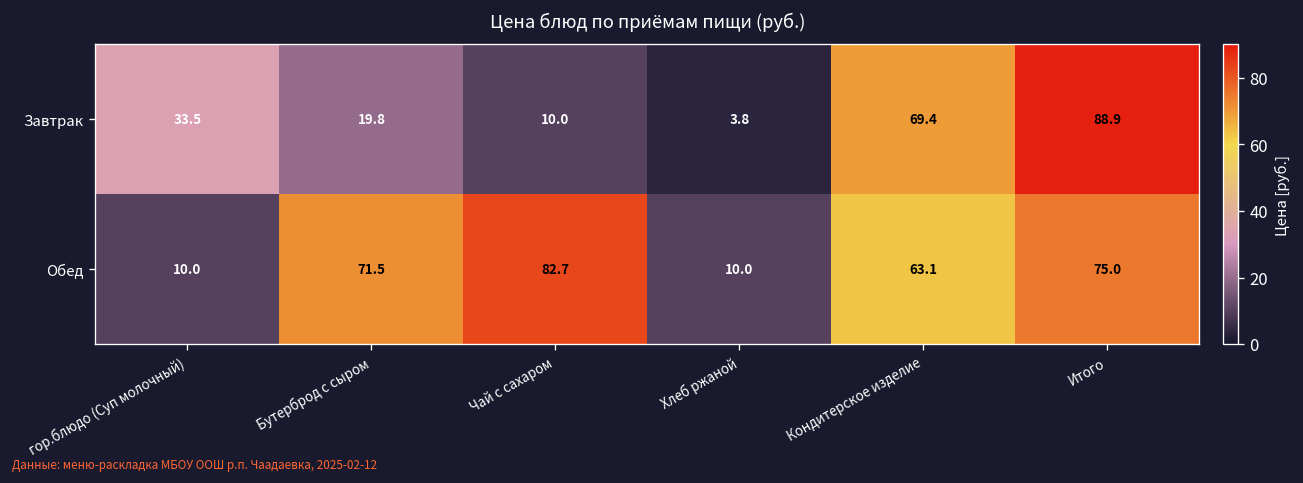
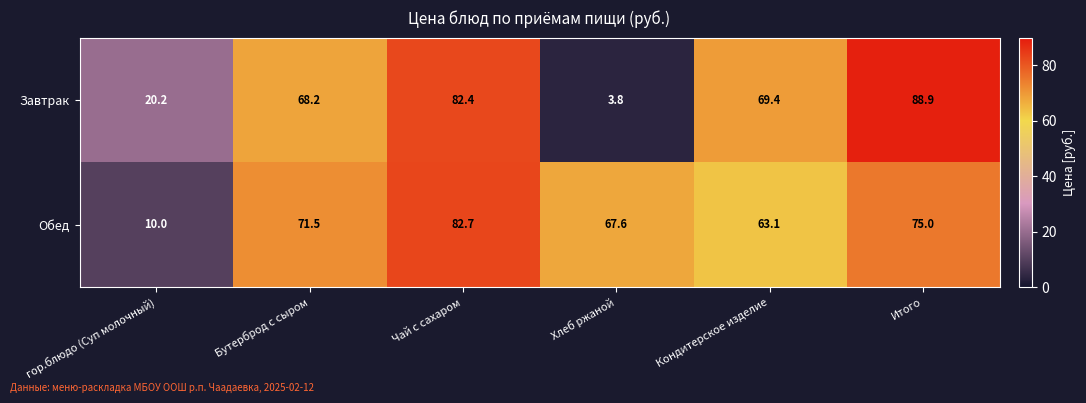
  {
    "Завтрак": {
-     "гор.блюдо (Суп молочный)": 33.5,
-     "Бутерброд с сыром": 19.8,
-     "Чай с сахаром": 10.0,
+     "гор.блюдо (Суп молочный)": 20.2,
+     "Бутерброд с сыром": 68.2,
+     "Чай с сахаром": 82.4,
      "Хлеб ржаной": 3.8,
      "Кондитерское изделие": 69.4,
      "Итого": 88.9
    },
    "Обед": {
      "гор.блюдо (Суп молочный)": 10.0,
      "Бутерброд с сыром": 71.5,
      "Чай с сахаром": 82.7,
-     "Хлеб ржаной": 10.0,
+     "Хлеб ржаной": 67.6,
      "Кондитерское изделие": 63.1,
      "Итого": 75.0
    }
  }
